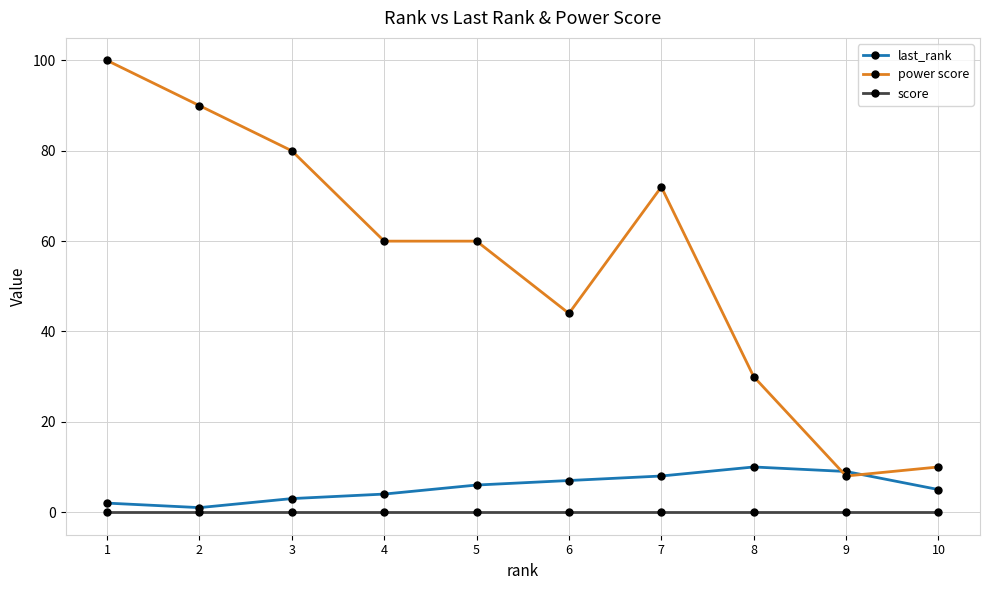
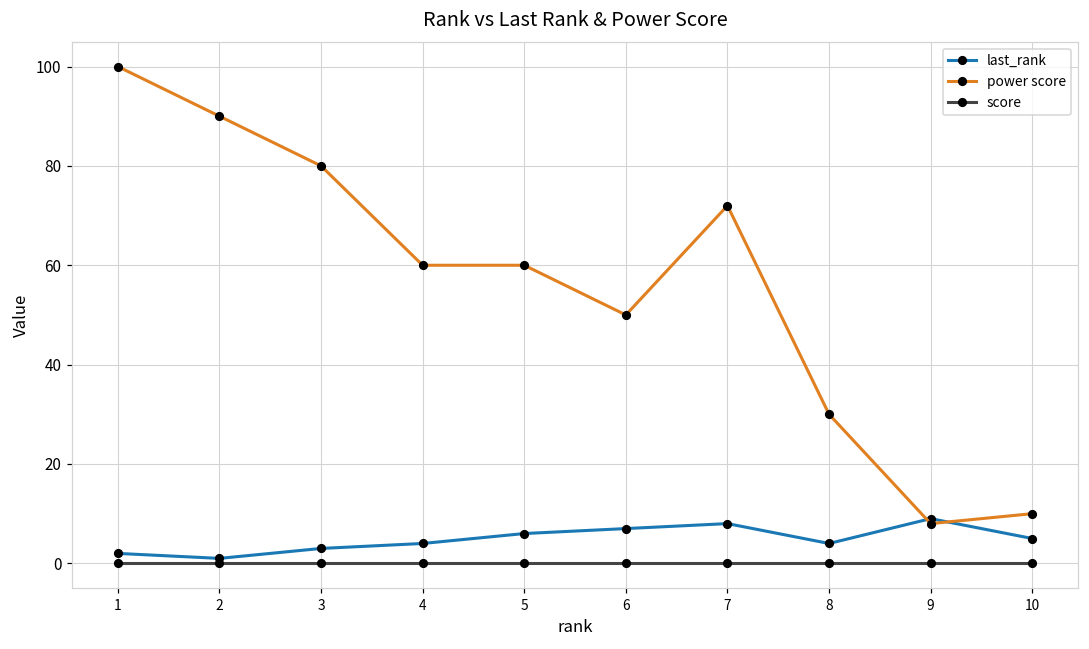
  {
    "last_rank": {
      "1": 2,
      "2": 1,
      "3": 3,
      "4": 4,
      "5": 6,
      "6": 7,
      "7": 8,
-     "8": 10,
+     "8": 4,
      "9": 9,
      "10": 5
    },
    "power score": {
      "1": 100,
      "2": 90,
      "3": 80,
      "4": 60,
      "5": 60,
-     "6": 44,
+     "6": 50,
      "7": 72,
      "8": 30,
      "9": 8,
      "10": 10
    },
    "score": {
      "1": 0,
      "2": 0,
      "3": 0,
      "4": 0,
      "5": 0,
      "6": 0,
      "7": 0,
      "8": 0,
      "9": 0,
      "10": 0
    }
  }
